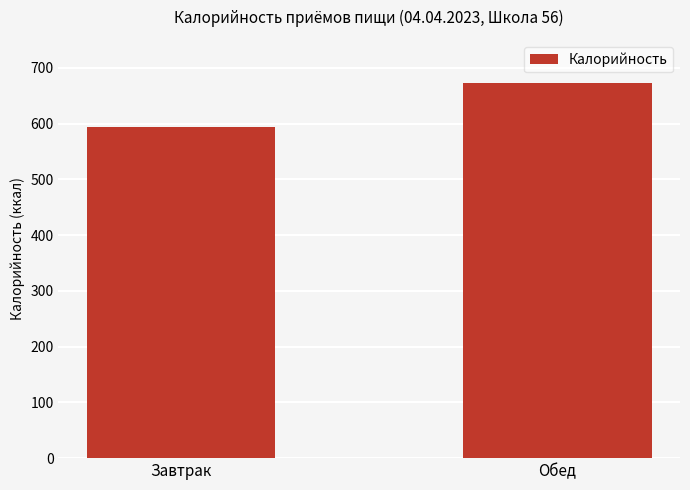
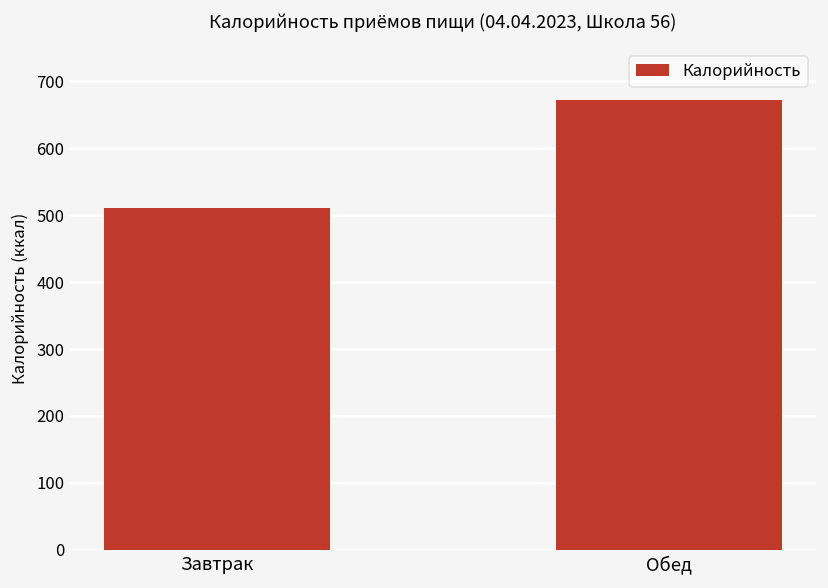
  {
-   "Завтрак": 590,
+   "Завтрак": 510,
    "Обед": 670
  }
